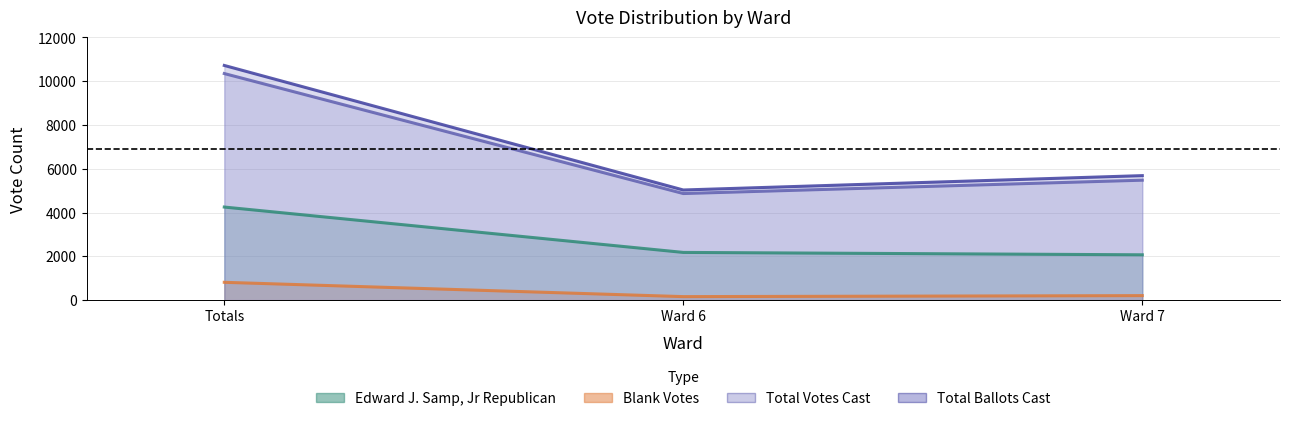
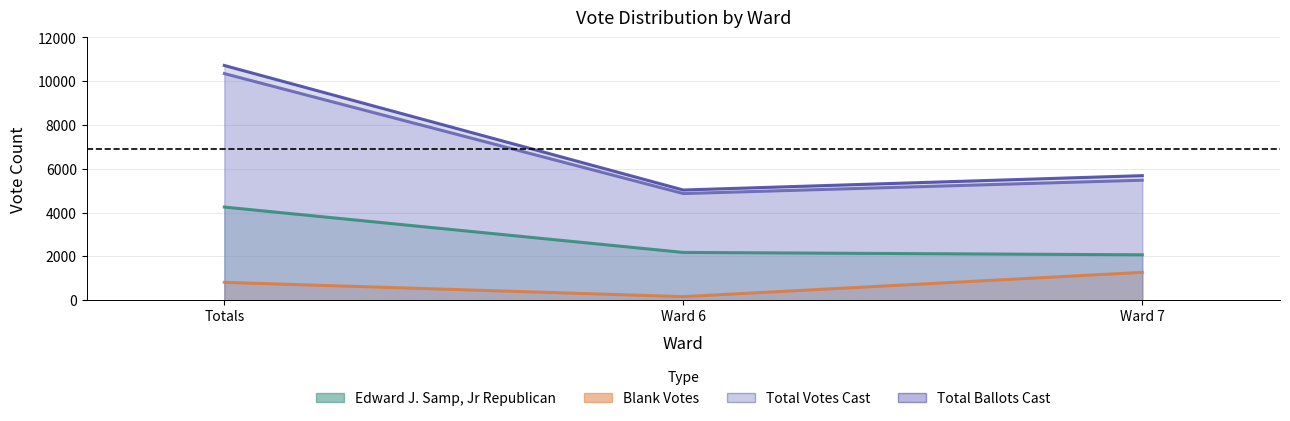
  {
    "Blank Votes": {
      "Totals": 800,
      "Ward 6": 200,
-     "Ward 7": 200
+     "Ward 7": 1300
    }
  }
